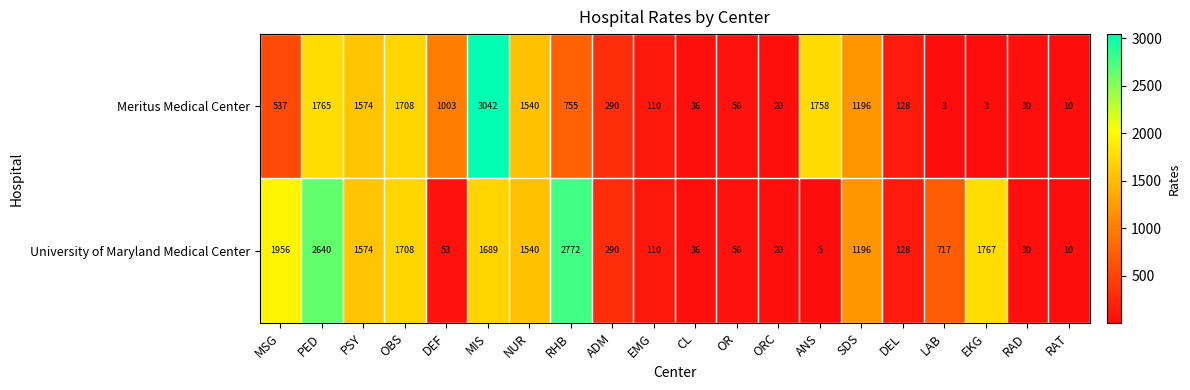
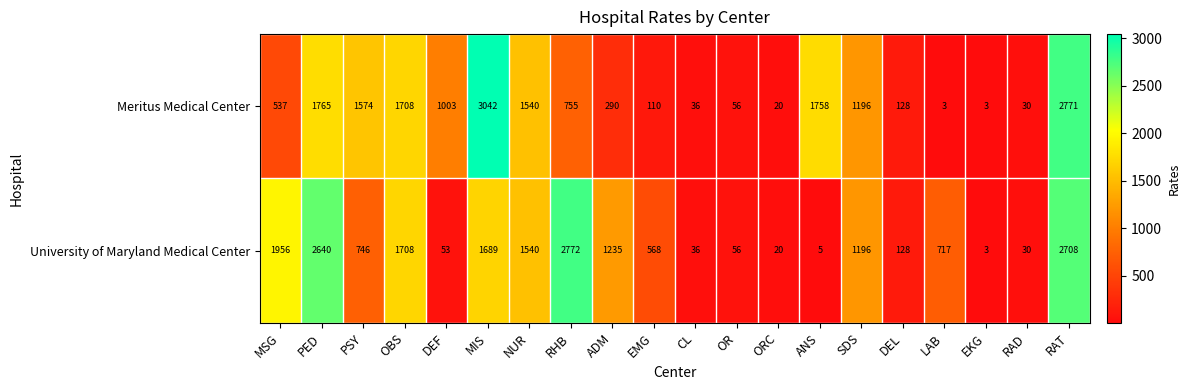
  {
    "Meritus Medical Center": {
      "MSG": 537,
      "PED": 1765,
      "PSY": 1574,
      "OBS": 1708,
      "DEF": 1003,
      "MIS": 3042,
      "NUR": 1540,
      "RHB": 755,
      "ADM": 290,
      "EMG": 110,
      "CL": 36,
      "OR": 56,
      "ORC": 20,
      "ANS": 1758,
      "SDS": 1196,
      "DEL": 128,
      "LAB": 3,
      "EKG": 3,
      "RAD": 30,
-     "RAT": 10
+     "RAT": 2771
    },
    "University of Maryland Medical Center": {
      "MSG": 1956,
      "PED": 2640,
-     "PSY": 1574,
+     "PSY": 746,
      "OBS": 1708,
      "DEF": 53,
      "MIS": 1689,
      "NUR": 1540,
      "RHB": 2772,
-     "ADM": 290,
-     "EMG": 110,
+     "ADM": 1235,
+     "EMG": 568,
      "CL": 36,
      "OR": 56,
      "ORC": 20,
      "ANS": 5,
      "SDS": 1196,
      "DEL": 128,
      "LAB": 717,
-     "EKG": 1767,
+     "EKG": 3,
      "RAD": 30,
-     "RAT": 10
+     "RAT": 2708
    }
  }
